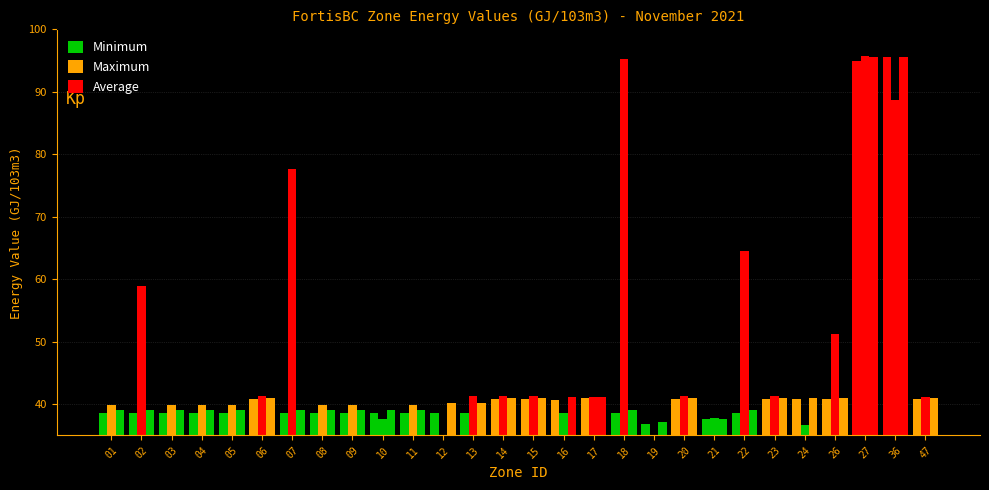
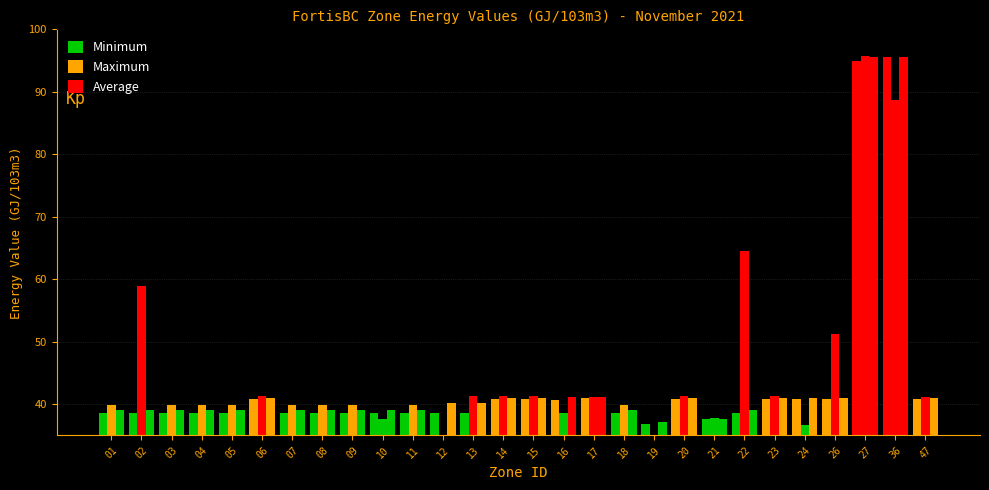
  {
    "Maximum": {
      "01": 40,
      "02": 59,
      "03": 40,
      "04": 40,
      "05": 40,
      "06": 41,
-     "07": 78,
+     "07": 40,
      "08": 40,
      "09": 40,
      "10": 38,
      "11": 40,
      "13": 41,
      "14": 41,
      "15": 41,
      "16": 39,
      "17": 41,
-     "18": 95,
+     "18": 40,
      "20": 41,
      "21": 38,
      "22": 64,
      "23": 41,
      "24": 37,
      "26": 51,
      "27": 96,
      "36": 89,
      "47": 41
    }
  }
